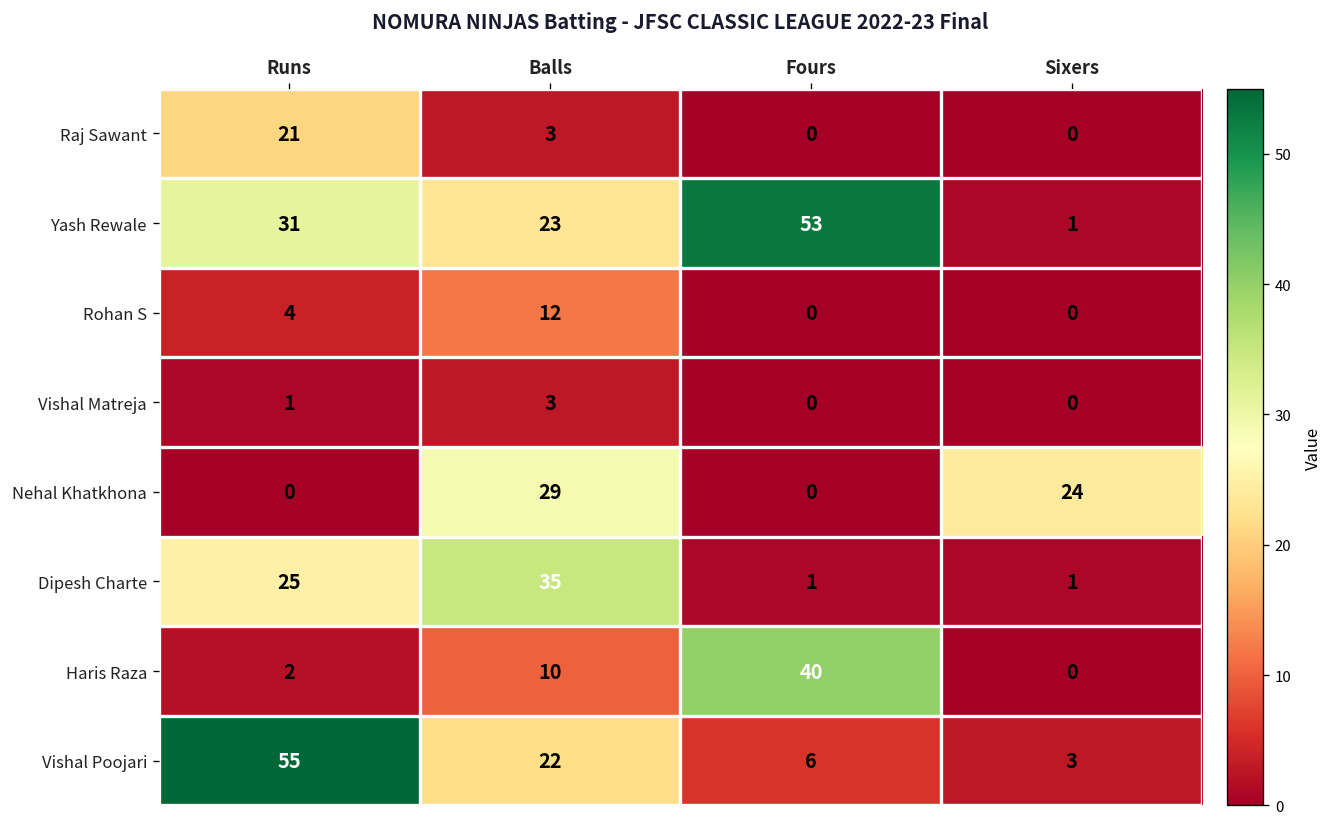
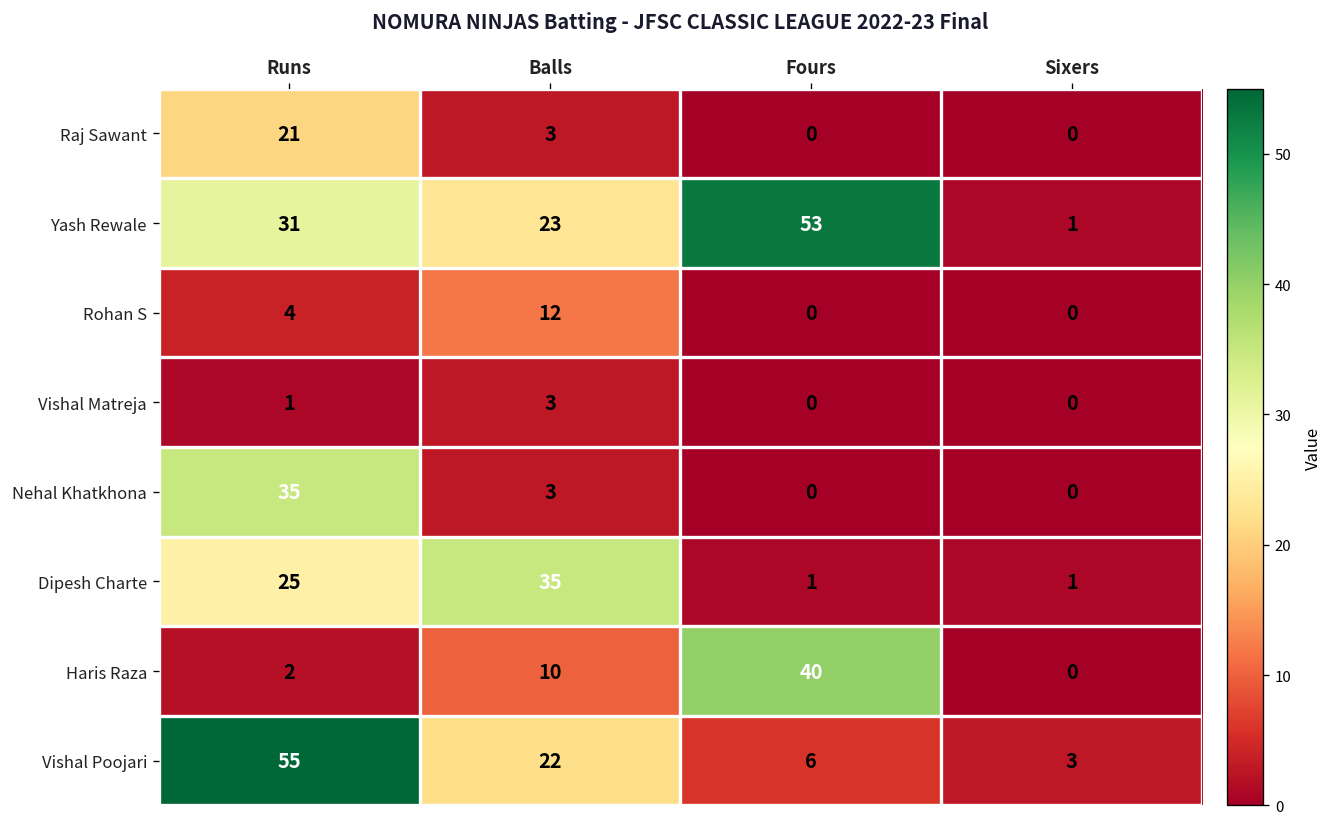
  {
    "Raj Sawant": {
      "Runs": 21,
      "Balls": 3,
      "Fours": 0,
      "Sixers": 0
    },
    "Yash Rewale": {
      "Runs": 31,
      "Balls": 23,
      "Fours": 53,
      "Sixers": 1
    },
    "Rohan S": {
      "Runs": 4,
      "Balls": 12,
      "Fours": 0,
      "Sixers": 0
    },
    "Vishal Matreja": {
      "Runs": 1,
      "Balls": 3,
      "Fours": 0,
      "Sixers": 0
    },
    "Nehal Khatkhona": {
-     "Runs": 0,
-     "Balls": 29,
+     "Runs": 35,
+     "Balls": 3,
      "Fours": 0,
-     "Sixers": 24
+     "Sixers": 0
    },
    "Dipesh Charte": {
      "Runs": 25,
      "Balls": 35,
      "Fours": 1,
      "Sixers": 1
    },
    "Haris Raza": {
      "Runs": 2,
      "Balls": 10,
      "Fours": 40,
      "Sixers": 0
    },
    "Vishal Poojari": {
      "Runs": 55,
      "Balls": 22,
      "Fours": 6,
      "Sixers": 3
    }
  }
